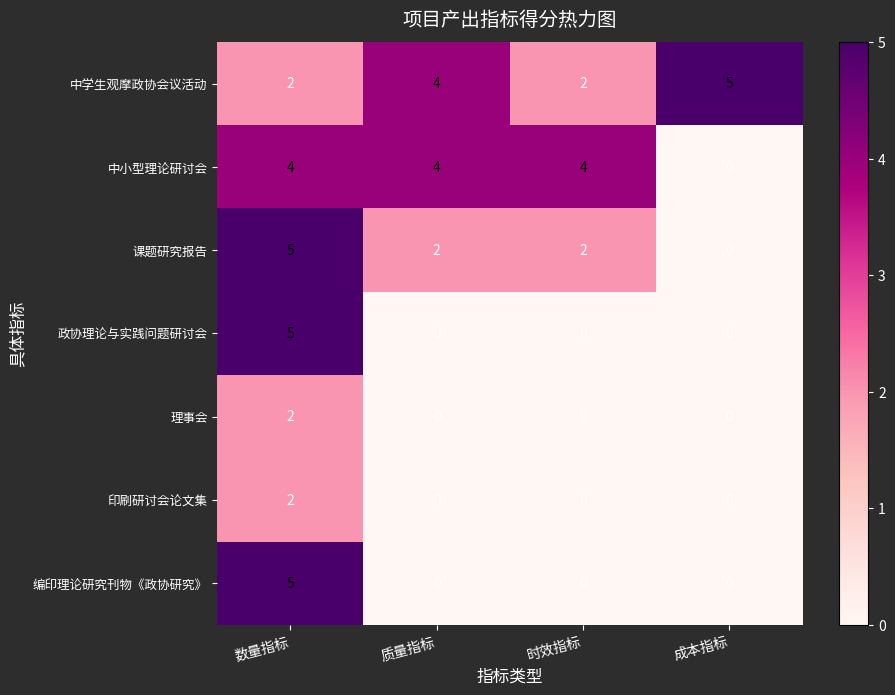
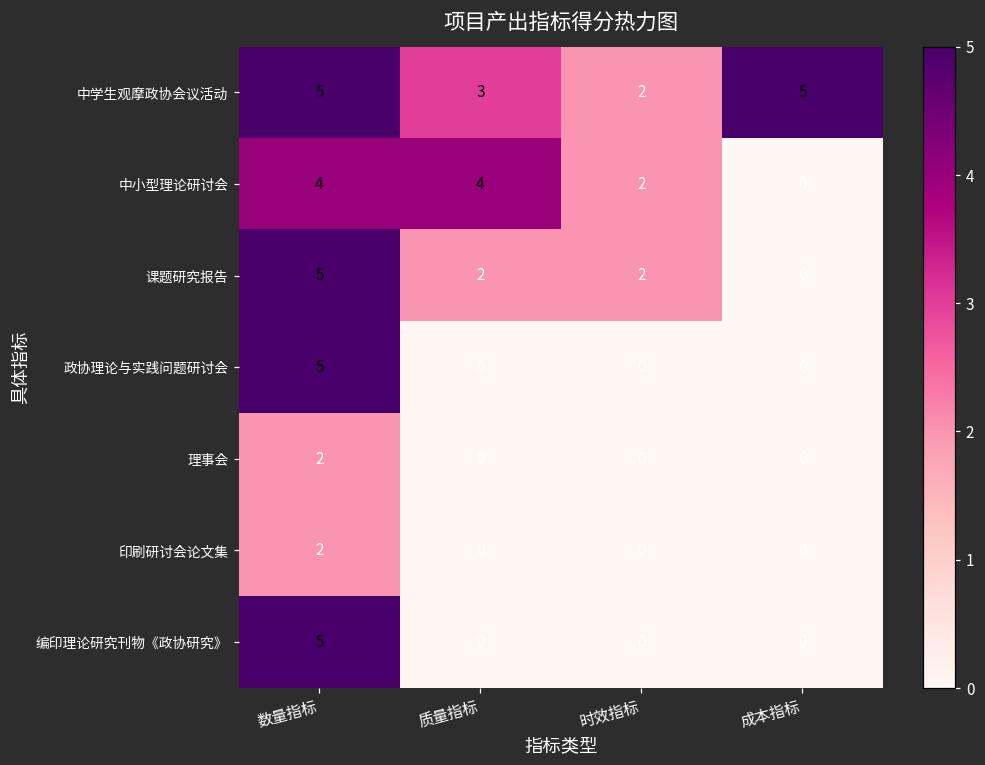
  {
    "中学生观摩政协会议活动": {
-     "数量指标": 2,
-     "质量指标": 4,
+     "数量指标": 5,
+     "质量指标": 3,
      "时效指标": 2,
      "成本指标": 5
    },
    "中小型理论研讨会": {
      "数量指标": 4,
      "质量指标": 4,
-     "时效指标": 4
+     "时效指标": 2
    },
    "课题研究报告": {
      "数量指标": 5,
      "质量指标": 2,
      "时效指标": 2
    },
    "政协理论与实践问题研讨会": {
      "数量指标": 5
    },
    "理事会": {
      "数量指标": 2
    },
    "印刷研讨会论文集": {
      "数量指标": 2
    },
    "编印理论研究刊物《政协研究》": {
      "数量指标": 5
    }
  }
